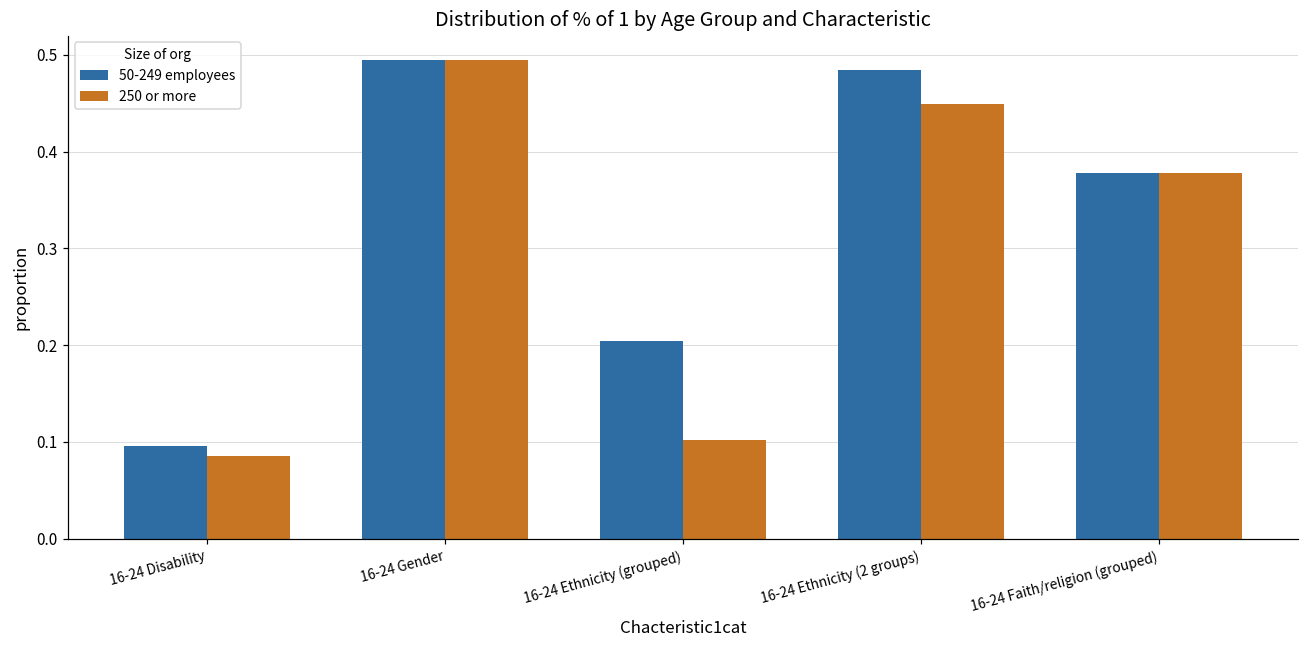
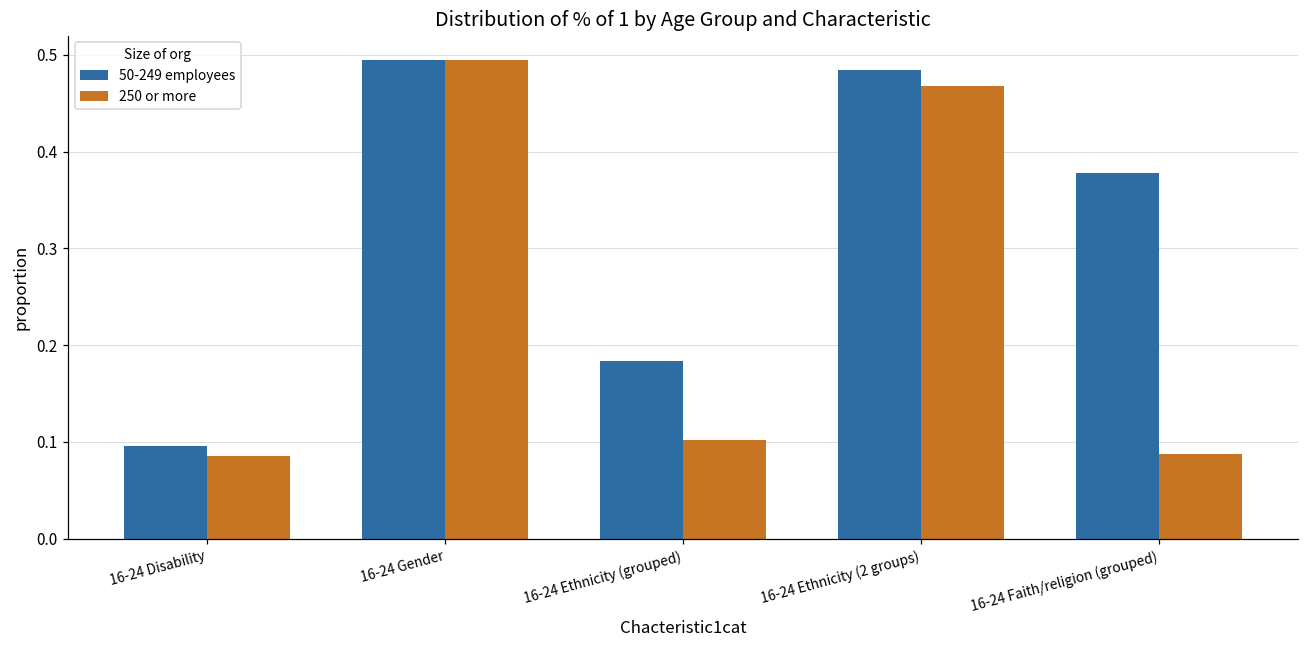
  {
    "50-249 employees": {
      "16-24 Disability": 0.10,
      "16-24 Gender": 0.50,
-     "16-24 Ethnicity (grouped)": 0.20,
+     "16-24 Ethnicity (grouped)": 0.18,
      "16-24 Ethnicity (2 groups)": 0.48,
      "16-24 Faith/religion (grouped)": 0.38
    },
    "250 or more": {
      "16-24 Disability": 0.09,
      "16-24 Gender": 0.50,
      "16-24 Ethnicity (grouped)": 0.10,
-     "16-24 Ethnicity (2 groups)": 0.45,
-     "16-24 Faith/religion (grouped)": 0.38
+     "16-24 Ethnicity (2 groups)": 0.47,
+     "16-24 Faith/religion (grouped)": 0.09
    }
  }
